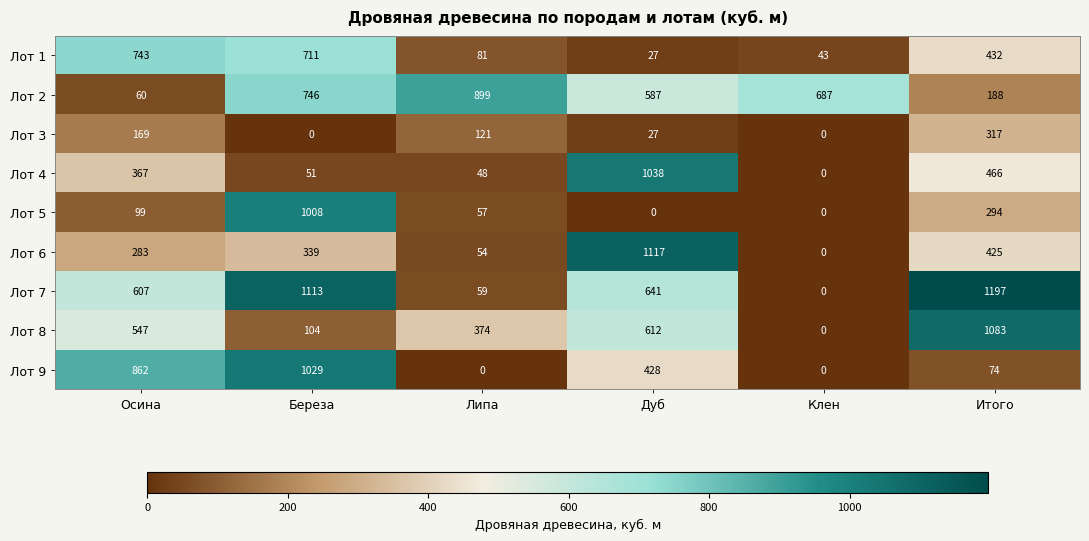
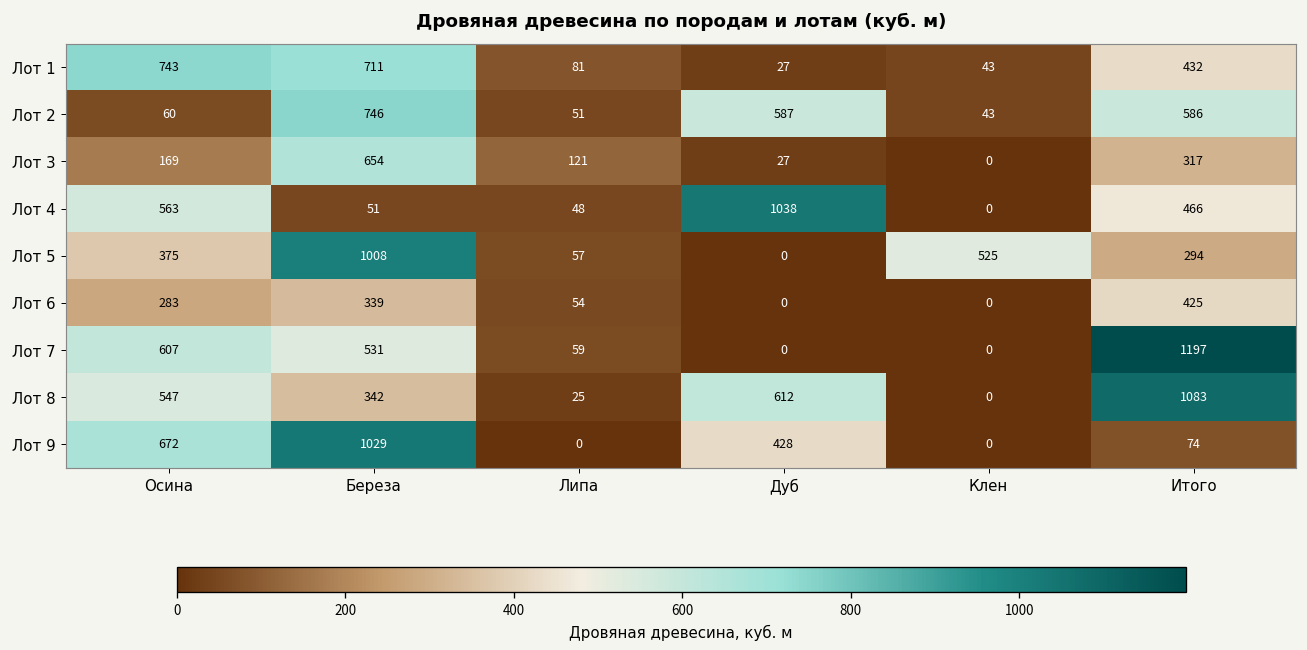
  {
    "Лот 1": {
      "Осина": 743,
      "Береза": 711,
      "Липа": 81,
      "Дуб": 27,
      "Клен": 43,
      "Итого": 432
    },
    "Лот 2": {
      "Осина": 60,
      "Береза": 746,
-     "Липа": 899,
+     "Липа": 51,
      "Дуб": 587,
-     "Клен": 687,
-     "Итого": 188
+     "Клен": 43,
+     "Итого": 586
    },
    "Лот 3": {
      "Осина": 169,
-     "Береза": 0,
+     "Береза": 654,
      "Липа": 121,
      "Дуб": 27,
      "Клен": 0,
      "Итого": 317
    },
    "Лот 4": {
-     "Осина": 367,
+     "Осина": 563,
      "Береза": 51,
      "Липа": 48,
      "Дуб": 1038,
      "Клен": 0,
      "Итого": 466
    },
    "Лот 5": {
-     "Осина": 99,
+     "Осина": 375,
      "Береза": 1008,
      "Липа": 57,
      "Дуб": 0,
-     "Клен": 0,
+     "Клен": 525,
      "Итого": 294
    },
    "Лот 6": {
      "Осина": 283,
      "Береза": 339,
      "Липа": 54,
-     "Дуб": 1117,
+     "Дуб": 0,
      "Клен": 0,
      "Итого": 425
    },
    "Лот 7": {
      "Осина": 607,
-     "Береза": 1113,
+     "Береза": 531,
      "Липа": 59,
-     "Дуб": 641,
+     "Дуб": 0,
      "Клен": 0,
      "Итого": 1197
    },
    "Лот 8": {
      "Осина": 547,
-     "Береза": 104,
-     "Липа": 374,
+     "Береза": 342,
+     "Липа": 25,
      "Дуб": 612,
      "Клен": 0,
      "Итого": 1083
    },
    "Лот 9": {
-     "Осина": 862,
+     "Осина": 672,
      "Береза": 1029,
      "Липа": 0,
      "Дуб": 428,
      "Клен": 0,
      "Итого": 74
    }
  }
